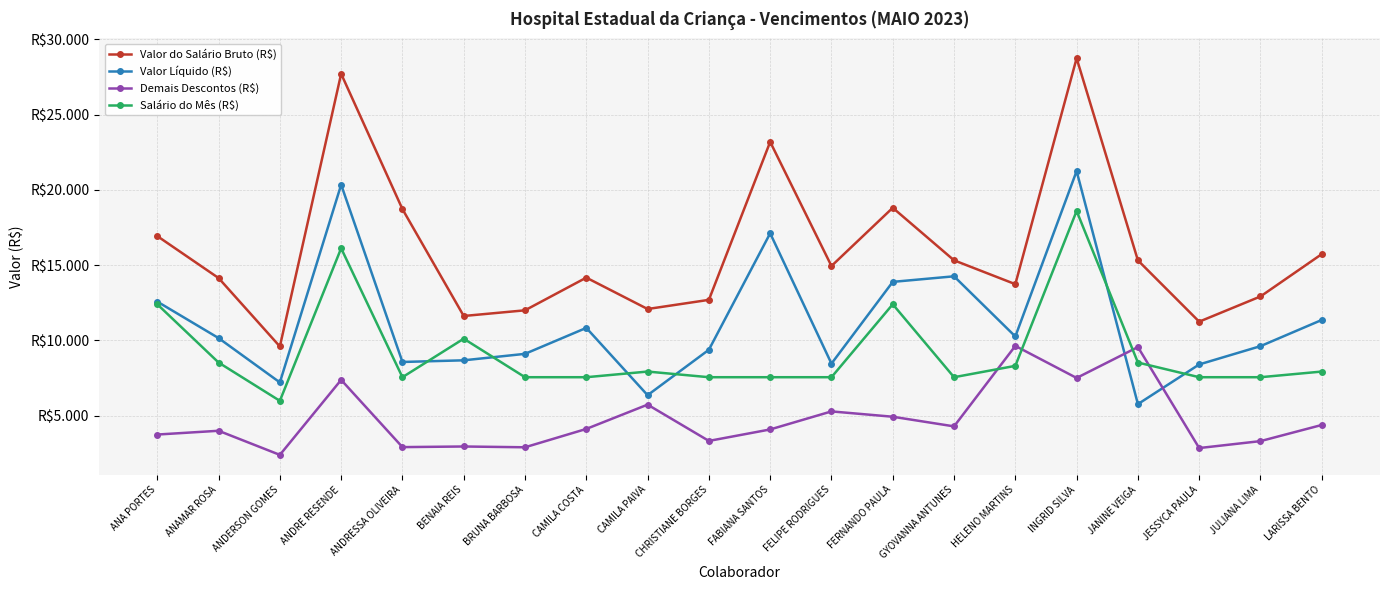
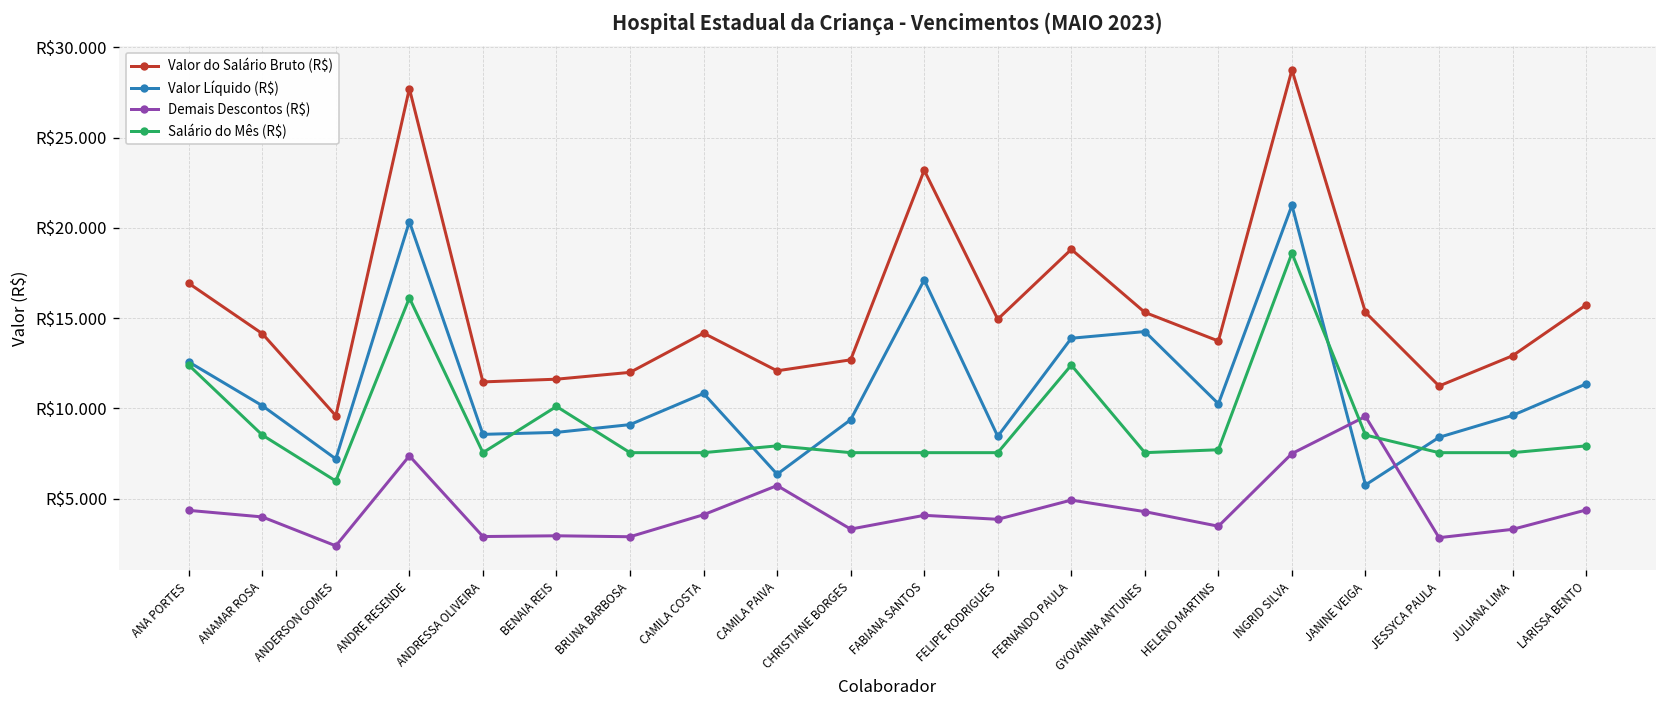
  {
    "Valor do Salário Bruto (R$)": {
      "ANA PORTES": "R$16.9",
      "ANAMAR ROSA": "R$14.1",
      "ANDERSON GOMES": "R$9.6",
      "ANDRE RESENDE": "R$27.7",
-     "ANDRESSA OLIVEIRA": "R$18.7",
+     "ANDRESSA OLIVEIRA": "R$11.5",
      "BENAIA REIS": "R$11.6",
      "BRUNA BARBOSA": "R$12.0",
      "CAMILA COSTA": "R$14.2",
      "CAMILA PAIVA": "R$12.1",
      "CHRISTIANE BORGES": "R$12.7",
      "FABIANA SANTOS": "R$23.2",
      "FELIPE RODRIGUES": "R$14.9",
      "FERNANDO PAULA": "R$18.8",
      "GYOVANNA ANTUNES": "R$15.3",
      "HELENO MARTINS": "R$13.7",
      "INGRID SILVA": "R$28.8",
      "JANINE VEIGA": "R$15.3",
      "JESSYCA PAULA": "R$11.2",
      "JULIANA LIMA": "R$12.9",
      "LARISSA BENTO": "R$15.7"
    },
    "Valor Líquido (R$)": {
      "ANA PORTES": "R$12.6",
      "ANAMAR ROSA": "R$10.2",
      "ANDERSON GOMES": "R$7.2",
      "ANDRE RESENDE": "R$20.3",
      "ANDRESSA OLIVEIRA": "R$8.6",
      "BENAIA REIS": "R$8.7",
      "BRUNA BARBOSA": "R$9.1",
      "CAMILA COSTA": "R$10.8",
      "CAMILA PAIVA": "R$6.4",
      "CHRISTIANE BORGES": "R$9.4",
      "FABIANA SANTOS": "R$17.1",
      "FELIPE RODRIGUES": "R$8.5",
      "FERNANDO PAULA": "R$13.9",
      "GYOVANNA ANTUNES": "R$14.3",
      "HELENO MARTINS": "R$10.3",
      "INGRID SILVA": "R$21.2",
      "JANINE VEIGA": "R$5.8",
      "JESSYCA PAULA": "R$8.4",
      "JULIANA LIMA": "R$9.6",
      "LARISSA BENTO": "R$11.4"
    },
    "Demais Descontos (R$)": {
-     "ANA PORTES": "R$3.7",
+     "ANA PORTES": "R$4.4",
      "ANAMAR ROSA": "R$4.0",
      "ANDERSON GOMES": "R$2.4",
      "ANDRE RESENDE": "R$7.4",
      "ANDRESSA OLIVEIRA": "R$2.9",
      "BENAIA REIS": "R$2.9",
      "BRUNA BARBOSA": "R$2.9",
      "CAMILA COSTA": "R$4.1",
      "CAMILA PAIVA": "R$5.7",
      "CHRISTIANE BORGES": "R$3.3",
      "FABIANA SANTOS": "R$4.1",
-     "FELIPE RODRIGUES": "R$5.3",
+     "FELIPE RODRIGUES": "R$3.9",
      "FERNANDO PAULA": "R$4.9",
      "GYOVANNA ANTUNES": "R$4.3",
-     "HELENO MARTINS": "R$9.6",
+     "HELENO MARTINS": "R$3.5",
      "INGRID SILVA": "R$7.5",
      "JANINE VEIGA": "R$9.6",
      "JESSYCA PAULA": "R$2.8",
      "JULIANA LIMA": "R$3.3",
      "LARISSA BENTO": "R$4.4"
    },
    "Salário do Mês (R$)": {
      "ANA PORTES": "R$12.4",
      "ANAMAR ROSA": "R$8.5",
      "ANDERSON GOMES": "R$6.0",
      "ANDRE RESENDE": "R$16.1",
      "ANDRESSA OLIVEIRA": "R$7.6",
      "BENAIA REIS": "R$10.1",
      "BRUNA BARBOSA": "R$7.6",
      "CAMILA COSTA": "R$7.6",
      "CAMILA PAIVA": "R$7.9",
      "CHRISTIANE BORGES": "R$7.6",
      "FABIANA SANTOS": "R$7.6",
      "FELIPE RODRIGUES": "R$7.6",
      "FERNANDO PAULA": "R$12.4",
      "GYOVANNA ANTUNES": "R$7.6",
-     "HELENO MARTINS": "R$8.3",
+     "HELENO MARTINS": "R$7.7",
      "INGRID SILVA": "R$18.6",
      "JANINE VEIGA": "R$8.5",
      "JESSYCA PAULA": "R$7.6",
      "JULIANA LIMA": "R$7.6",
      "LARISSA BENTO": "R$7.9"
    }
  }
